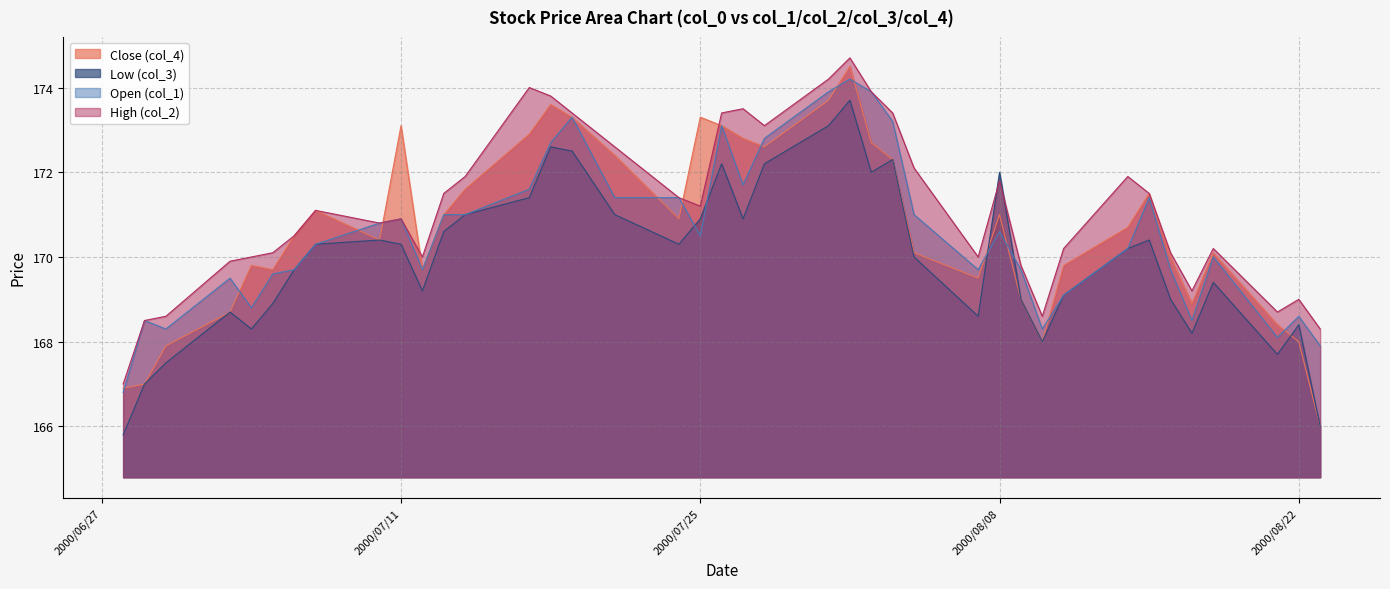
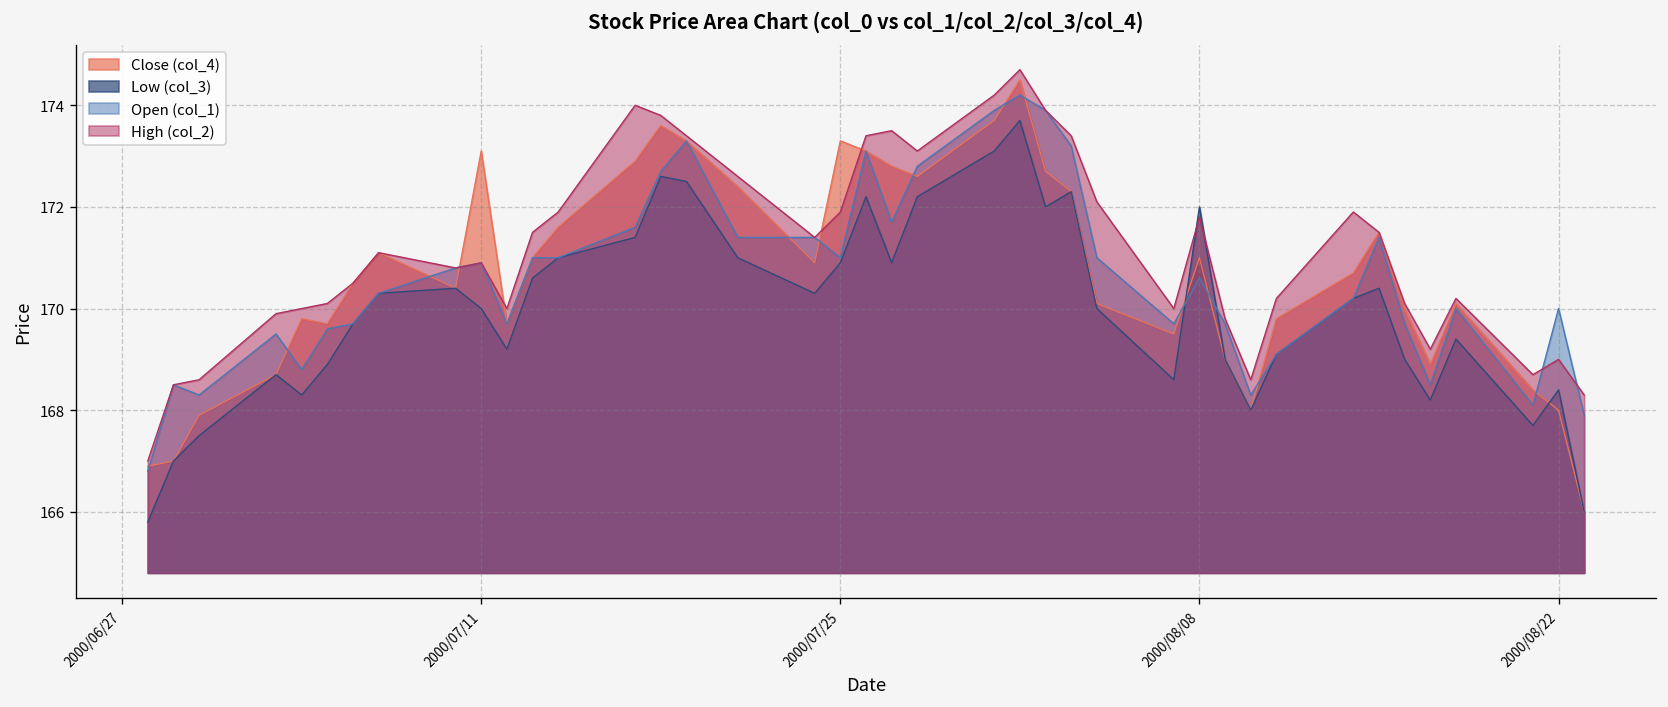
  {
    "Close (col_4)": {
      "2000/07/11": 173.1,
      "2000/07/25": 173.3,
      "2000/08/08": 171.0,
      "2000/08/22": 168.0
    },
    "Low (col_3)": {
-     "2000/07/11": 170.3,
+     "2000/07/11": 170.0,
      "2000/07/25": 170.9,
      "2000/08/08": 172.0,
      "2000/08/22": 168.4
    },
    "Open (col_1)": {
-     "2000/07/25": 170.5,
+     "2000/07/25": 171.0,
      "2000/08/08": 170.6,
-     "2000/08/22": 168.6
+     "2000/08/22": 170.0
    },
    "High (col_2)": {
-     "2000/07/25": 171.2,
+     "2000/07/25": 171.9,
      "2000/08/08": 171.8,
      "2000/08/22": 169.0
    }
  }
